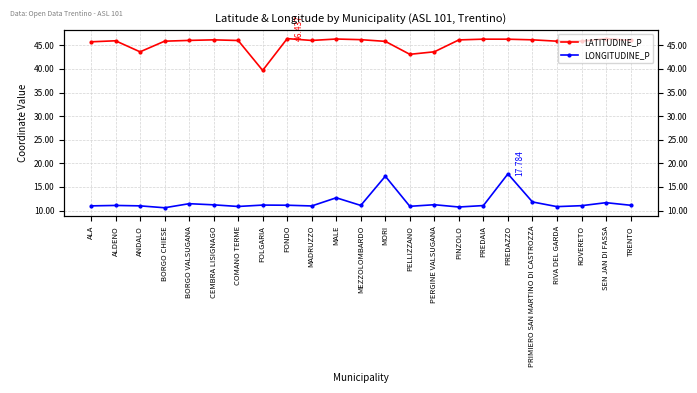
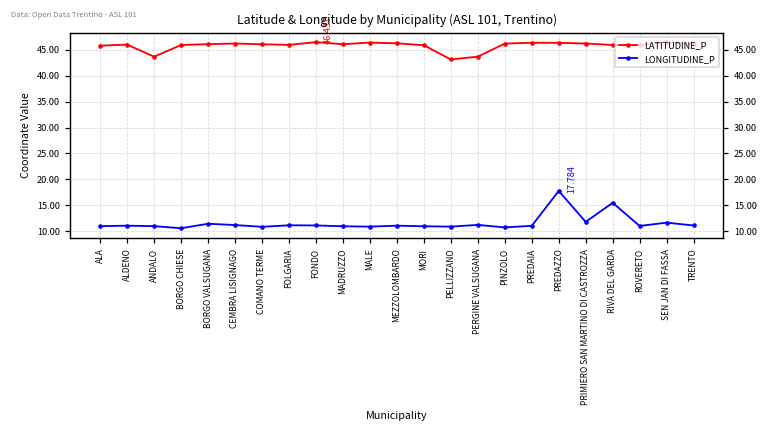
  {
    "LATITUDINE_P": {
      "ALA": 46,
      "ALDENO": 46,
      "ANDALO": 44,
      "BORGO CHIESE": 46,
      "BORGO VALSUGANA": 46,
      "CEMBRA LISIGNAGO": 46,
      "COMANO TERME": 46,
-     "FOLGARIA": 40,
+     "FOLGARIA": 46,
      "MADRUZZO": 46,
      "MALE": 46,
      "MEZZOLOMBARDO": 46,
      "MORI": 46,
      "PELLIZZANO": 43,
      "PERGINE VALSUGANA": 44,
      "PINZOLO": 46,
      "PREDAIA": 46,
      "PREDAZZO": 46,
      "PRIMIERO SAN MARTINO DI CASTROZZA": 46,
      "RIVA DEL GARDA": 46
    },
    "LONGITUDINE_P": {
      "ALA": 11,
      "ALDENO": 11,
      "ANDALO": 11,
      "BORGO CHIESE": 11,
      "BORGO VALSUGANA": 11,
      "CEMBRA LISIGNAGO": 11,
      "COMANO TERME": 11,
      "FOLGARIA": 11,
      "FONDO": 11,
      "MADRUZZO": 11,
-     "MALE": 13,
+     "MALE": 11,
      "MEZZOLOMBARDO": 11,
-     "MORI": 17,
+     "MORI": 11,
      "PELLIZZANO": 11,
      "PERGINE VALSUGANA": 11,
      "PINZOLO": 11,
      "PREDAIA": 11,
      "PRIMIERO SAN MARTINO DI CASTROZZA": 12,
-     "RIVA DEL GARDA": 11,
+     "RIVA DEL GARDA": 15,
      "ROVERETO": 11,
      "SEN JAN DI FASSA": 12,
      "TRENTO": 11
    }
  }
